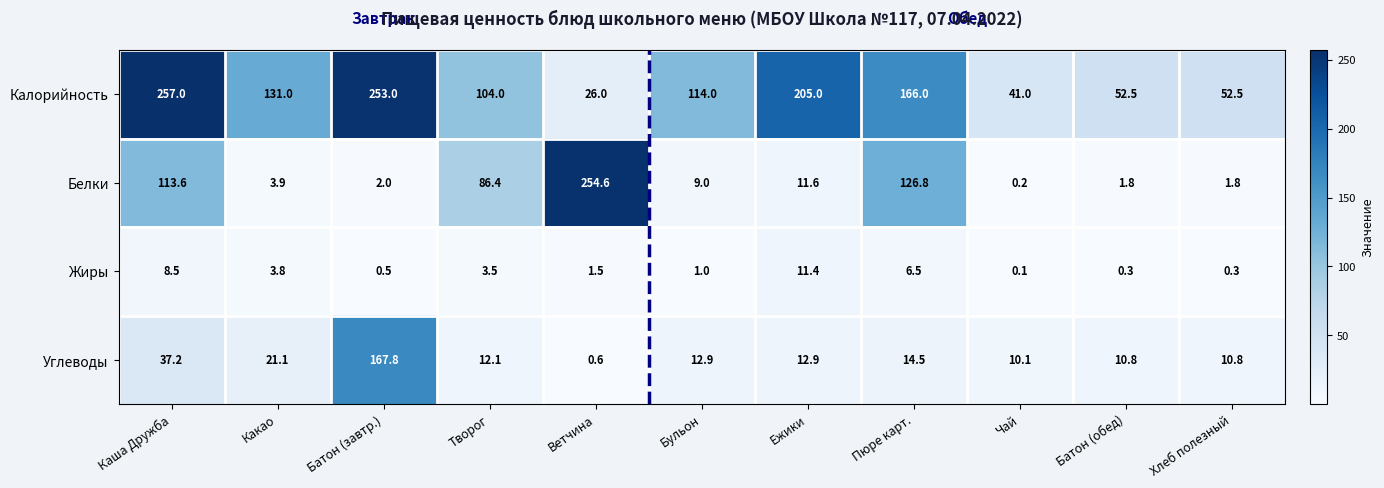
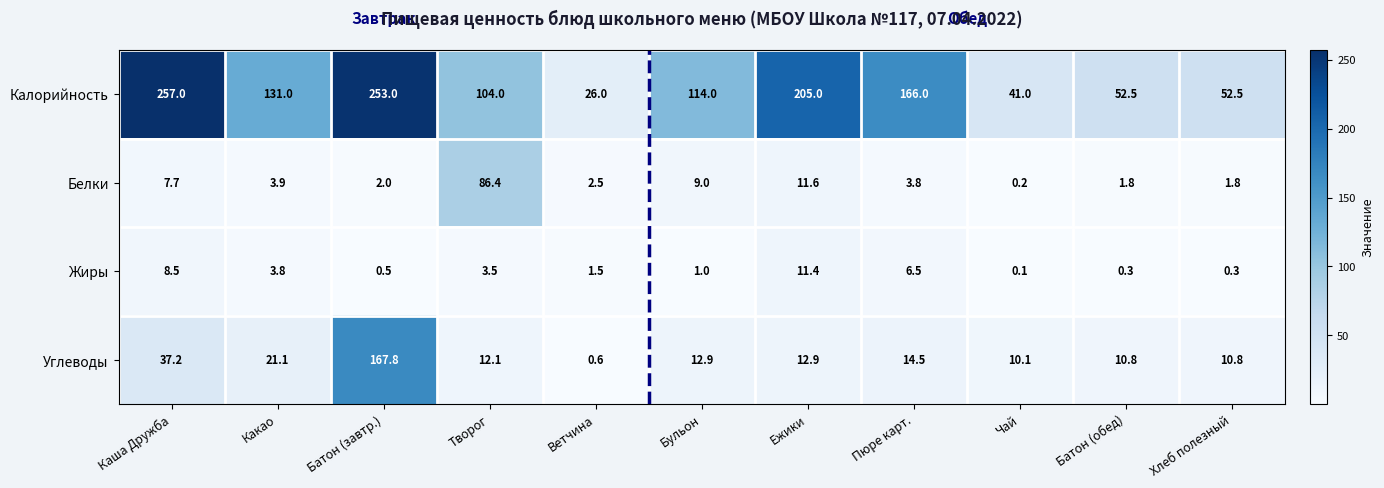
  {
    "Калорийность": {
      "Каша Дружба": 257.0,
      "Какао": 131.0,
      "Батон (завтр.)": 253.0,
      "Творог": 104.0,
      "Ветчина": 26.0,
      "Бульон": 114.0,
      "Ежики": 205.0,
      "Пюре карт.": 166.0,
      "Чай": 41.0,
      "Батон (обед)": 52.5,
      "Хлеб полезный": 52.5
    },
    "Белки": {
-     "Каша Дружба": 113.6,
+     "Каша Дружба": 7.7,
      "Какао": 3.9,
      "Батон (завтр.)": 2.0,
      "Творог": 86.4,
-     "Ветчина": 254.6,
+     "Ветчина": 2.5,
      "Бульон": 9.0,
      "Ежики": 11.6,
-     "Пюре карт.": 126.8,
+     "Пюре карт.": 3.8,
      "Чай": 0.2,
      "Батон (обед)": 1.8,
      "Хлеб полезный": 1.8
    },
    "Жиры": {
      "Каша Дружба": 8.5,
      "Какао": 3.8,
      "Батон (завтр.)": 0.5,
      "Творог": 3.5,
      "Ветчина": 1.5,
      "Бульон": 1.0,
      "Ежики": 11.4,
      "Пюре карт.": 6.5,
      "Чай": 0.1,
      "Батон (обед)": 0.3,
      "Хлеб полезный": 0.3
    },
    "Углеводы": {
      "Каша Дружба": 37.2,
      "Какао": 21.1,
      "Батон (завтр.)": 167.8,
      "Творог": 12.1,
      "Ветчина": 0.6,
      "Бульон": 12.9,
      "Ежики": 12.9,
      "Пюре карт.": 14.5,
      "Чай": 10.1,
      "Батон (обед)": 10.8,
      "Хлеб полезный": 10.8
    }
  }
